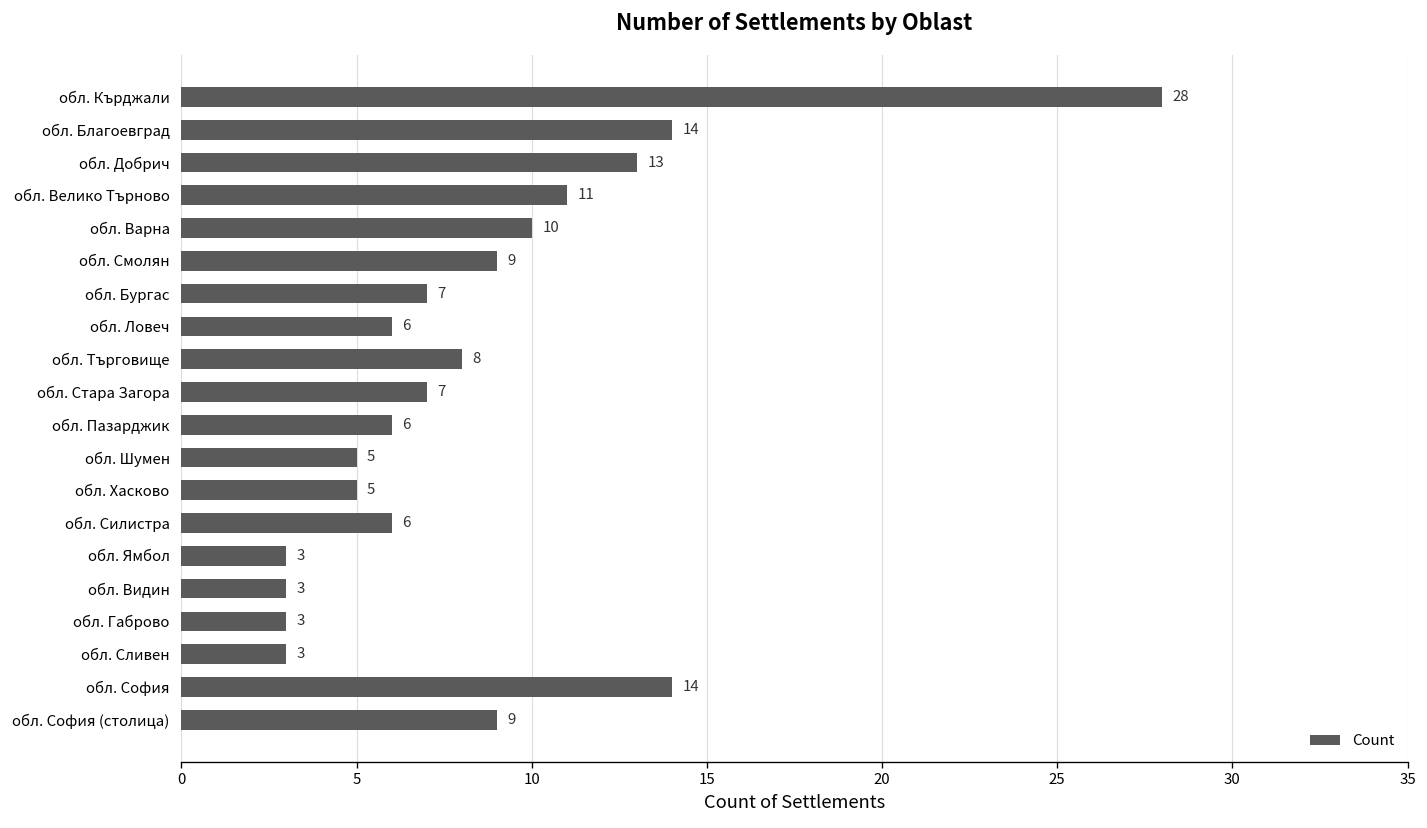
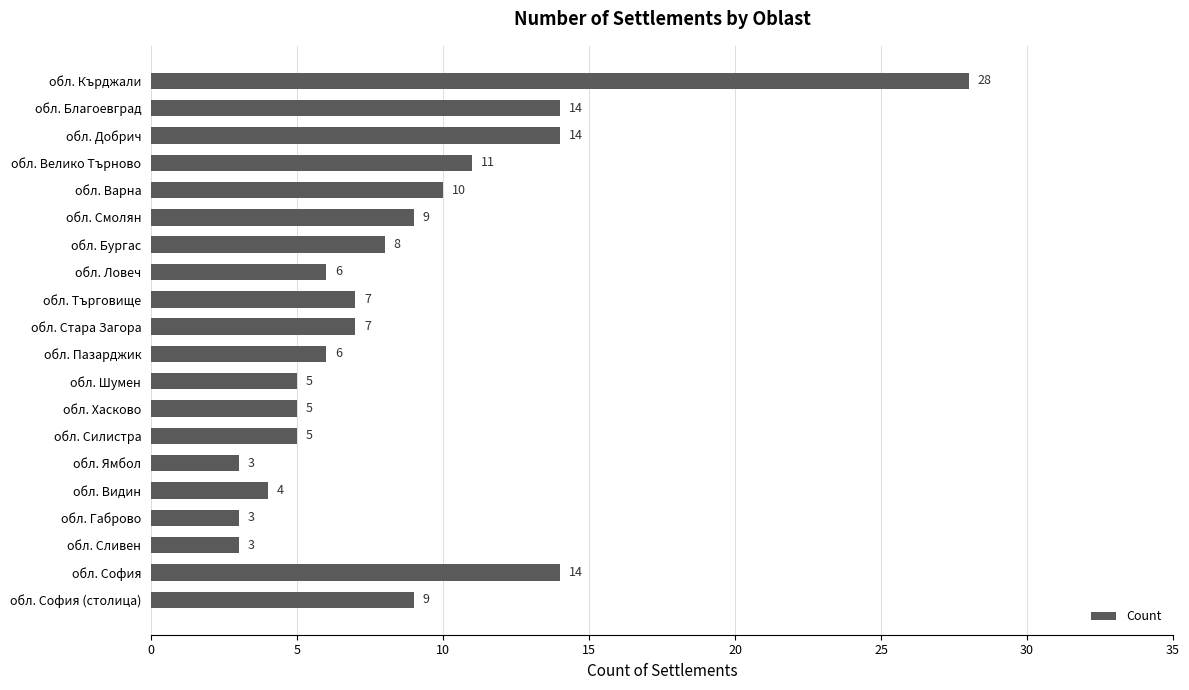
  {
    "обл. Кърджали": 28,
    "обл. Благоевград": 14,
-   "обл. Добрич": 13,
+   "обл. Добрич": 14,
    "обл. Велико Търново": 11,
    "обл. Варна": 10,
    "обл. Смолян": 9,
-   "обл. Бургас": 7,
+   "обл. Бургас": 8,
    "обл. Ловеч": 6,
-   "обл. Търговище": 8,
+   "обл. Търговище": 7,
    "обл. Стара Загора": 7,
    "обл. Пазарджик": 6,
    "обл. Шумен": 5,
    "обл. Хасково": 5,
-   "обл. Силистра": 6,
+   "обл. Силистра": 5,
    "обл. Ямбол": 3,
-   "обл. Видин": 3,
+   "обл. Видин": 4,
    "обл. Габрово": 3,
    "обл. Сливен": 3,
    "обл. София": 14,
    "обл. София (столица)": 9
  }
